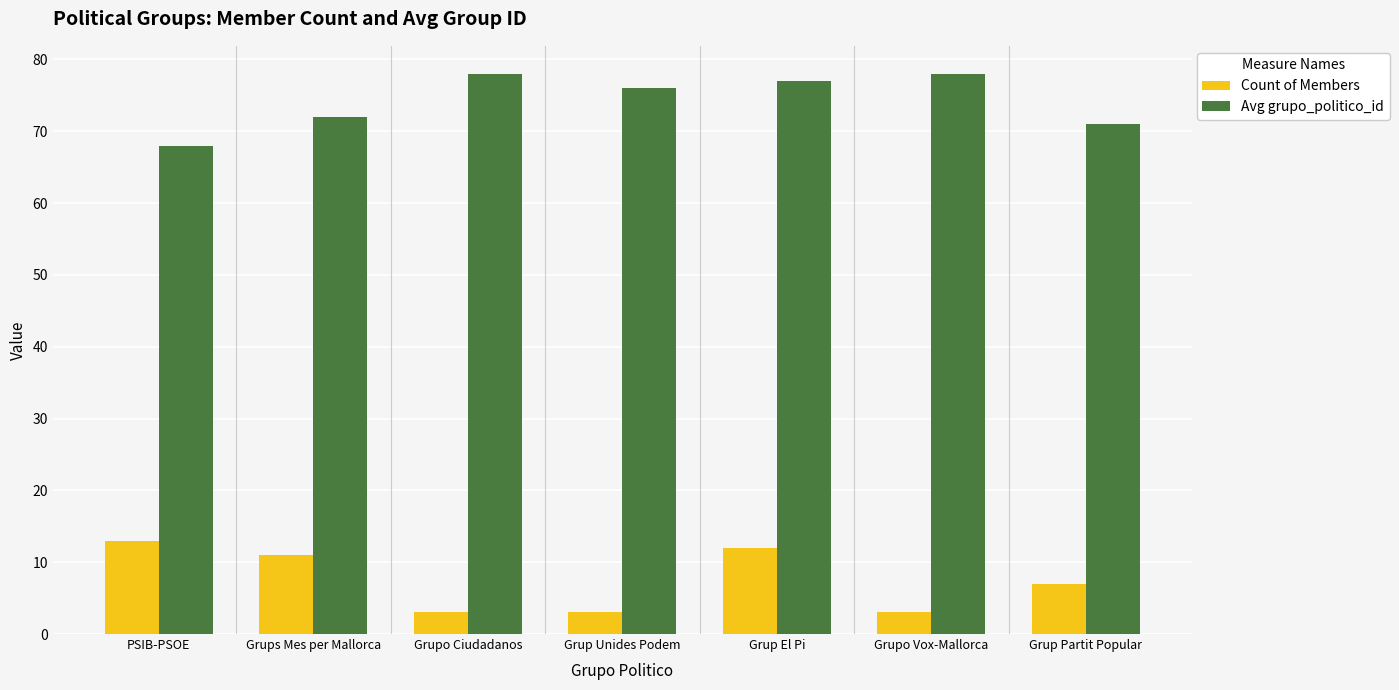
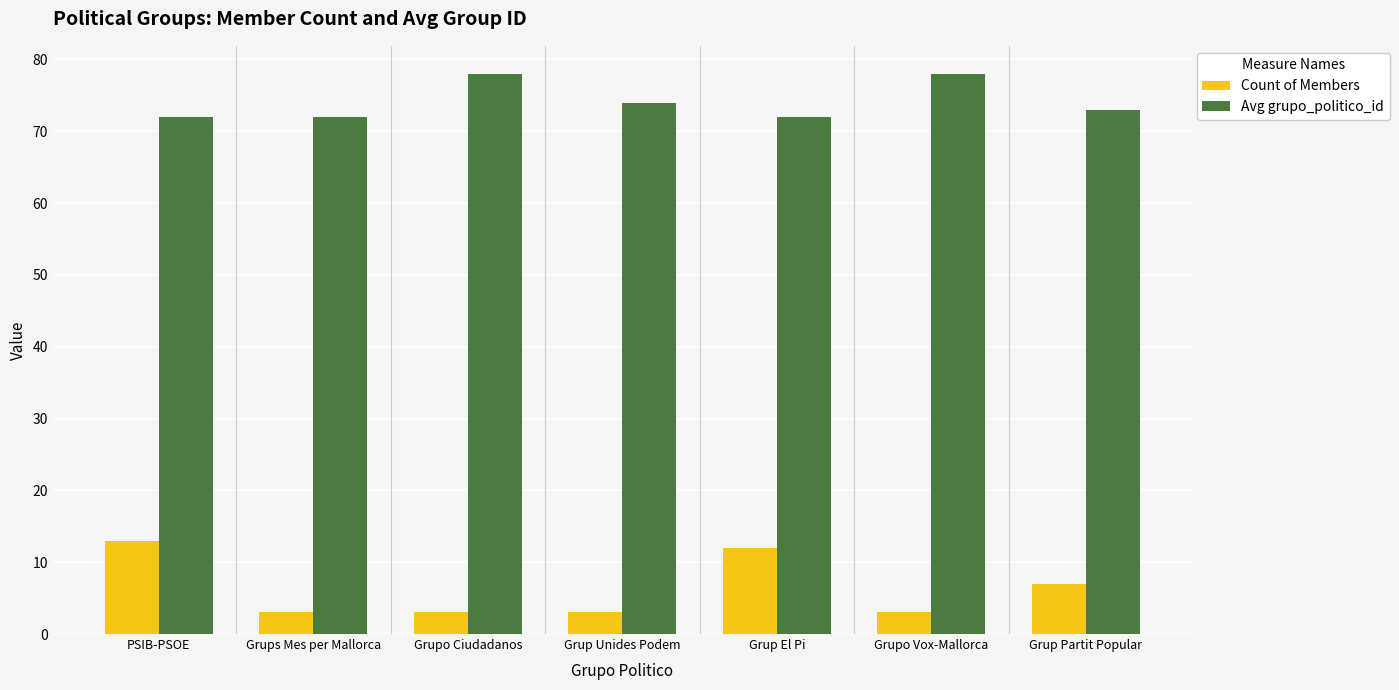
  {
    "Count of Members": {
      "PSIB-PSOE": 13,
-     "Grups Mes per Mallorca": 11,
+     "Grups Mes per Mallorca": 3,
      "Grupo Ciudadanos": 3,
      "Grup Unides Podem": 3,
      "Grup El Pi": 12,
      "Grupo Vox-Mallorca": 3,
      "Grup Partit Popular": 7
    },
    "Avg grupo_politico_id": {
-     "PSIB-PSOE": 68,
+     "PSIB-PSOE": 72,
      "Grups Mes per Mallorca": 72,
      "Grupo Ciudadanos": 78,
-     "Grup Unides Podem": 76,
-     "Grup El Pi": 77,
+     "Grup Unides Podem": 74,
+     "Grup El Pi": 72,
      "Grupo Vox-Mallorca": 78,
-     "Grup Partit Popular": 71
+     "Grup Partit Popular": 73
    }
  }
